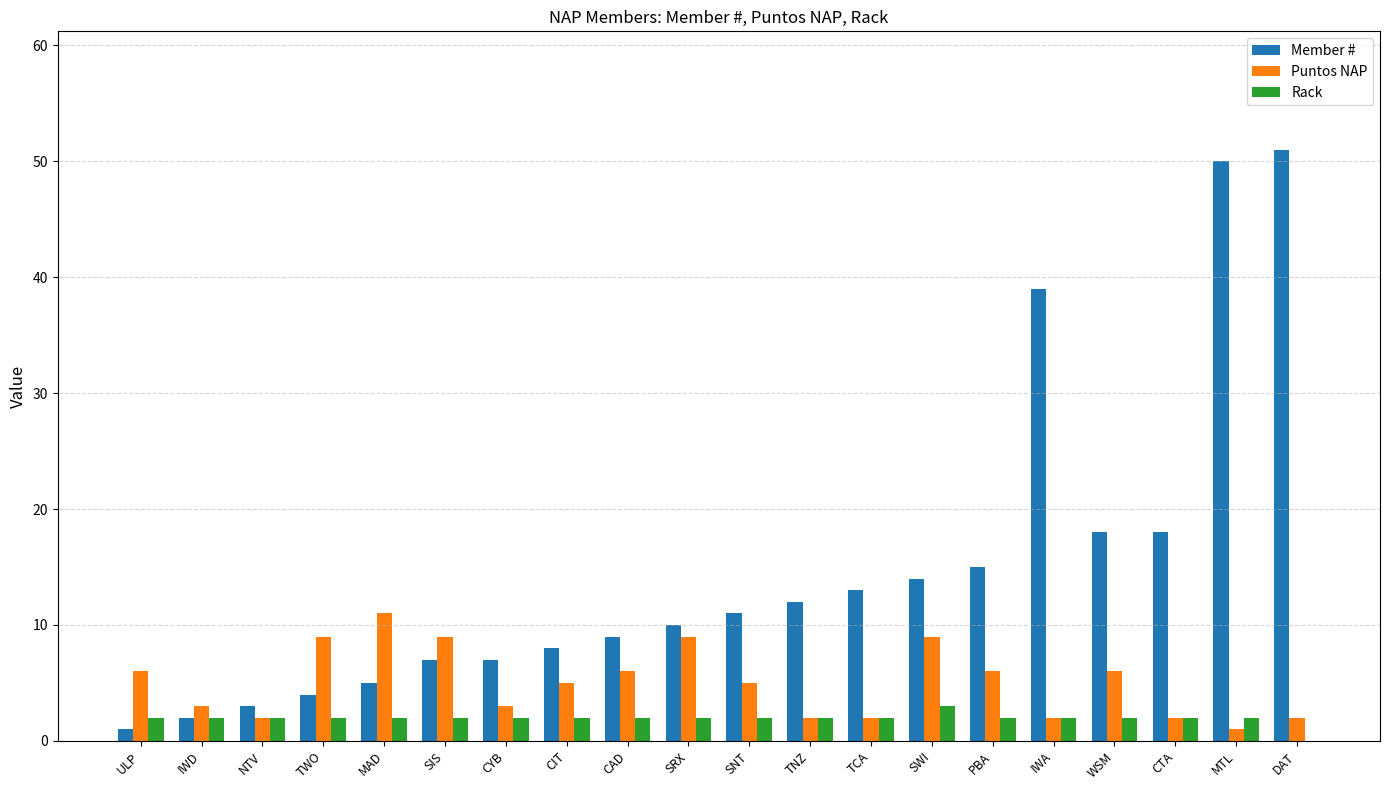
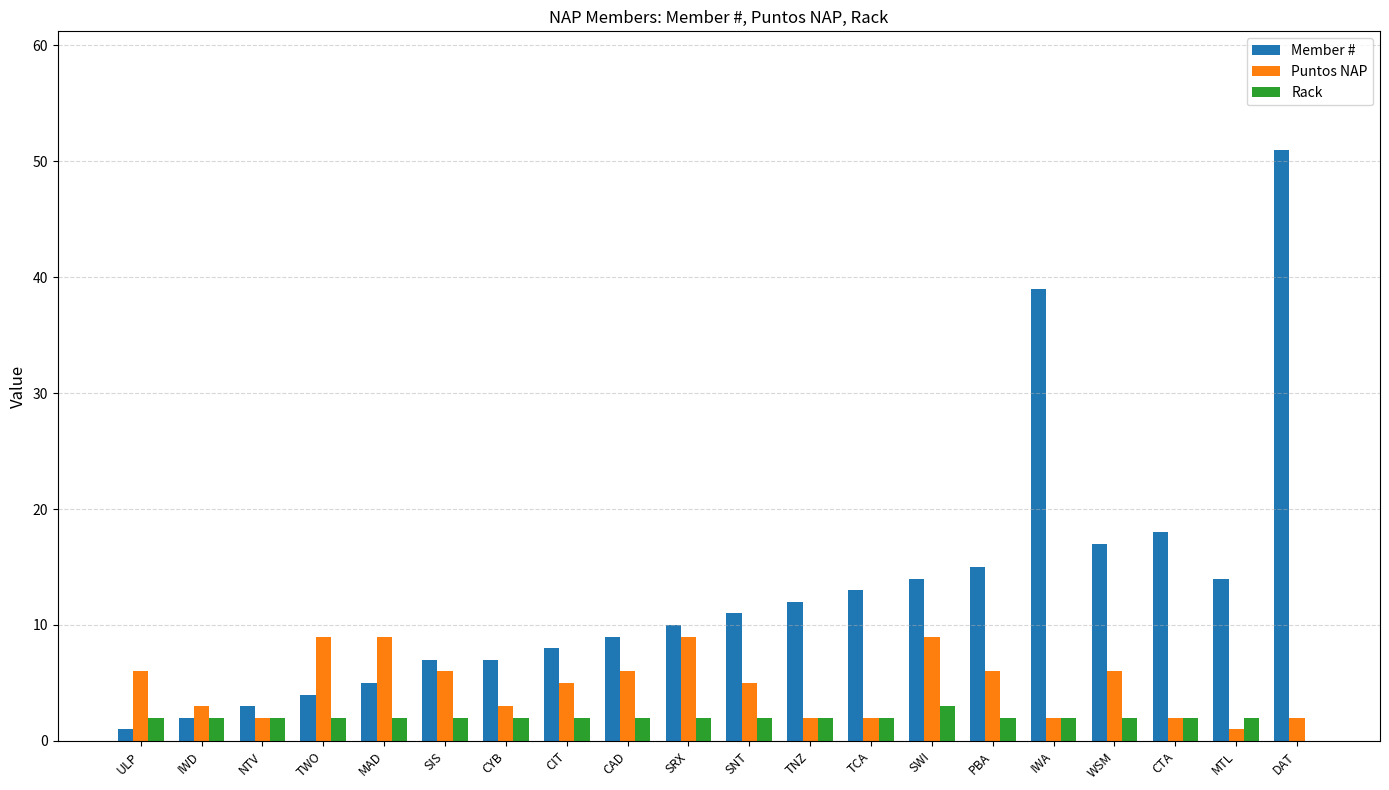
  {
    "Member #": {
      "ULP": 1,
      "IWD": 2,
      "NTV": 3,
      "TWO": 4,
      "MAD": 5,
      "SIS": 7,
      "CYB": 7,
      "CIT": 8,
      "CAD": 9,
      "SRX": 10,
      "SNT": 11,
      "TNZ": 12,
      "TCA": 13,
      "SWI": 14,
      "PBA": 15,
      "IWA": 39,
-     "WSM": 18,
+     "WSM": 17,
      "CTA": 18,
-     "MTL": 50,
+     "MTL": 14,
      "DAT": 51
    },
    "Puntos NAP": {
      "ULP": 6,
      "IWD": 3,
      "NTV": 2,
      "TWO": 9,
-     "MAD": 11,
-     "SIS": 9,
+     "MAD": 9,
+     "SIS": 6,
      "CYB": 3,
      "CIT": 5,
      "CAD": 6,
      "SRX": 9,
      "SNT": 5,
      "TNZ": 2,
      "TCA": 2,
      "SWI": 9,
      "PBA": 6,
      "IWA": 2,
      "WSM": 6,
      "CTA": 2,
      "MTL": 1,
      "DAT": 2
    },
    "Rack": {
      "ULP": 2,
      "IWD": 2,
      "NTV": 2,
      "TWO": 2,
      "MAD": 2,
      "SIS": 2,
      "CYB": 2,
      "CIT": 2,
      "CAD": 2,
      "SRX": 2,
      "SNT": 2,
      "TNZ": 2,
      "TCA": 2,
      "SWI": 3,
      "PBA": 2,
      "IWA": 2,
      "WSM": 2,
      "CTA": 2,
      "MTL": 2,
      "DAT": 0
    }
  }
